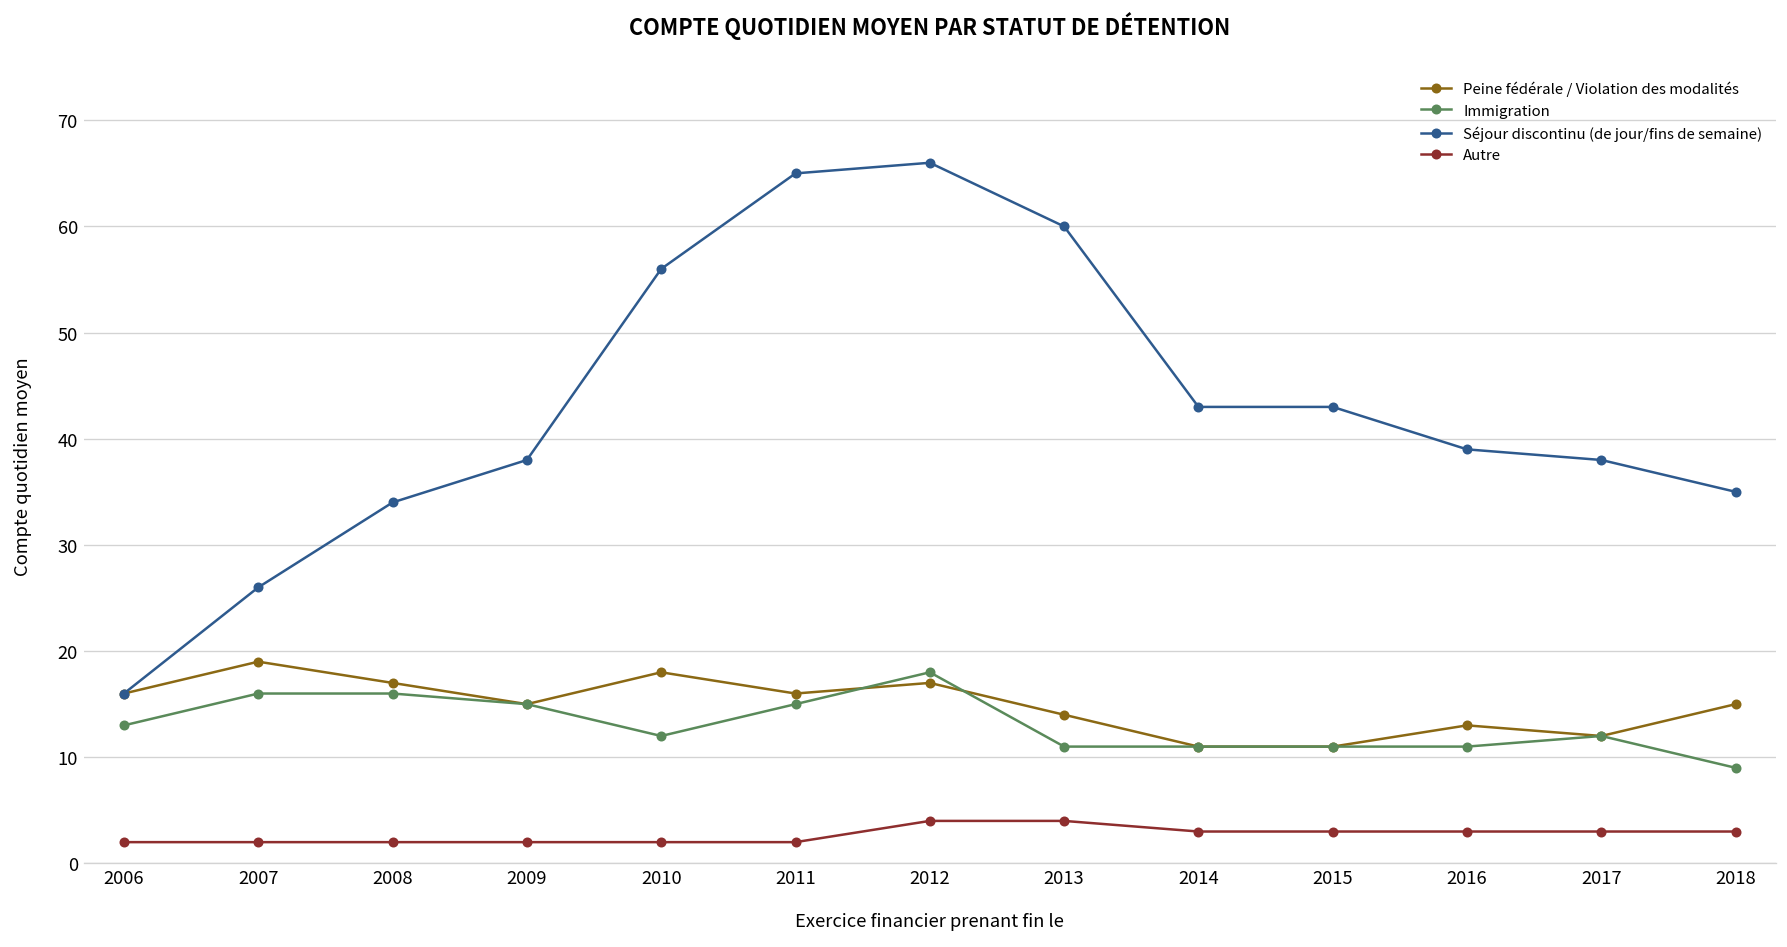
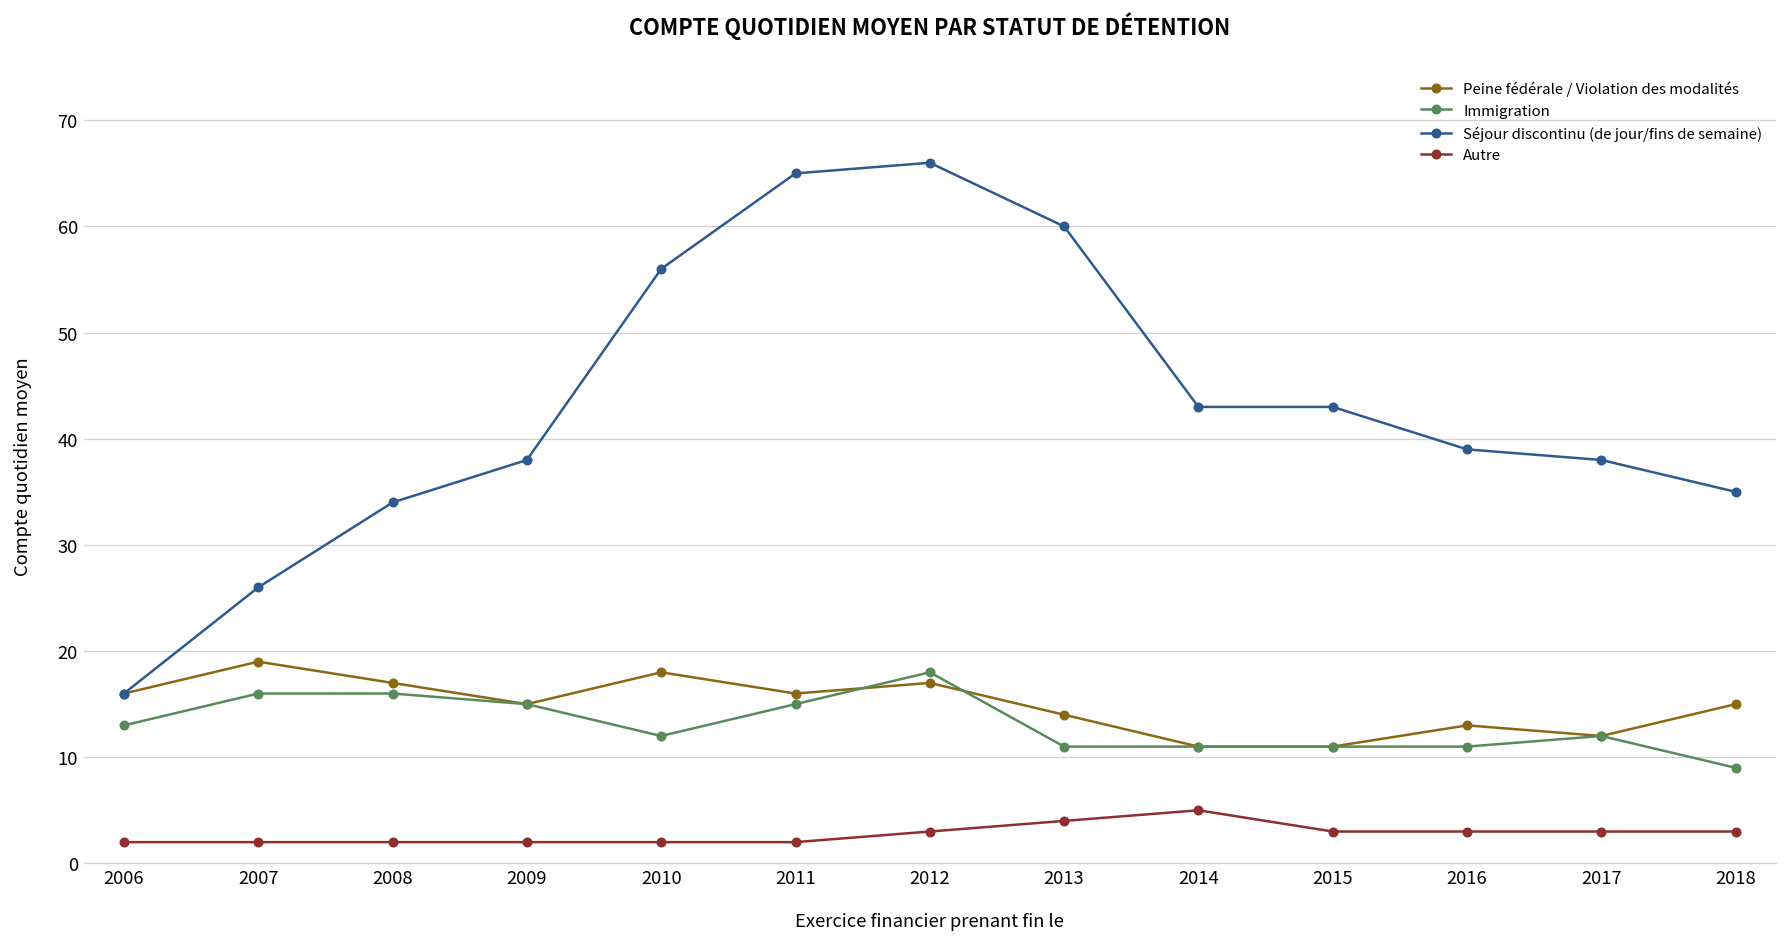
  {
    "Peine fédérale / Violation des modalités": {
      "2007": 19,
      "2008": 17,
      "2010": 18,
      "2011": 16,
      "2012": 17,
      "2013": 14,
      "2016": 13,
      "2018": 15
    },
    "Immigration": {
      "2006": 13,
      "2007": 16,
      "2008": 16,
      "2010": 12,
      "2011": 15,
      "2012": 18,
      "2013": 11,
      "2016": 11,
      "2018": 9
    },
    "Séjour discontinu (de jour/fins de semaine)": {
      "2007": 26,
      "2008": 34,
      "2009": 38,
      "2010": 56,
      "2011": 65,
      "2012": 66,
      "2013": 60,
      "2014": 43,
      "2015": 43,
      "2016": 39,
      "2017": 38,
      "2018": 35
    },
    "Autre": {
      "2006": 2,
      "2007": 2,
      "2008": 2,
      "2009": 2,
      "2010": 2,
      "2011": 2,
-     "2012": 4,
+     "2012": 3,
      "2013": 4,
-     "2014": 3,
+     "2014": 5,
      "2015": 3,
      "2016": 3,
      "2017": 3,
      "2018": 3
    }
  }
